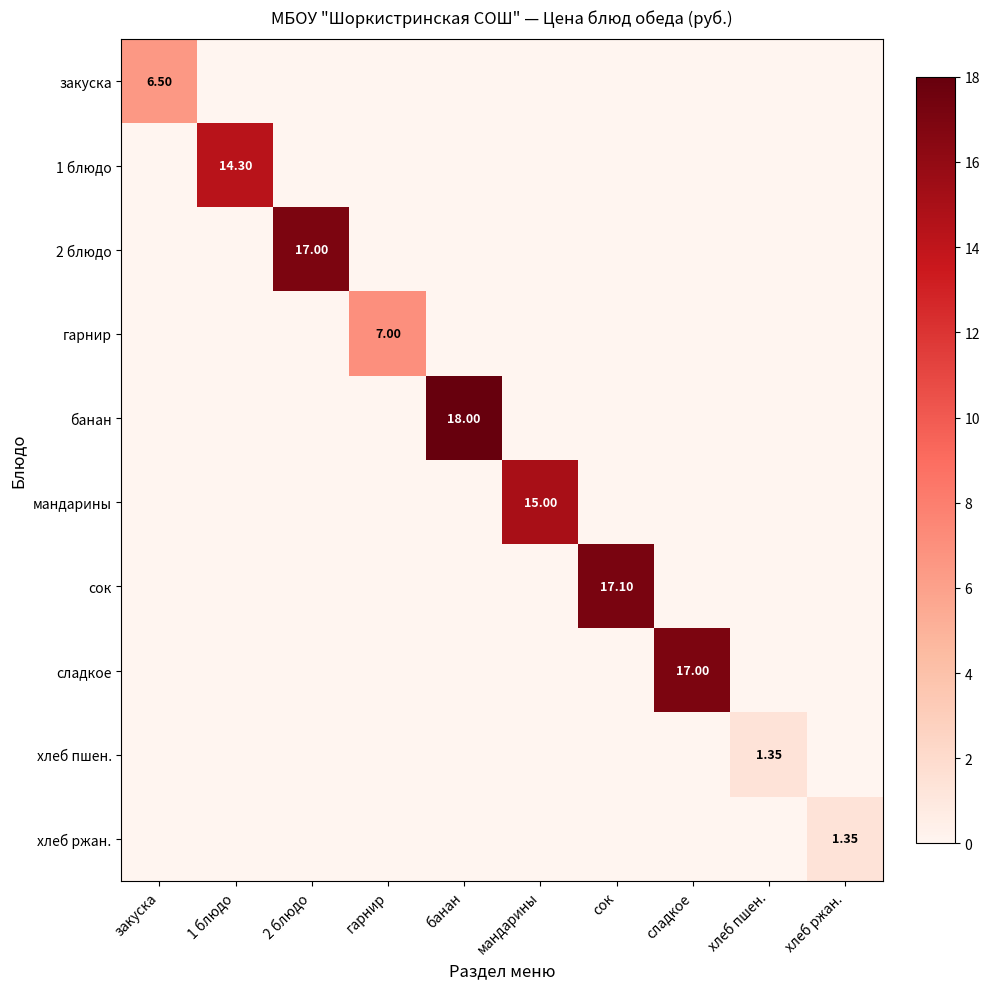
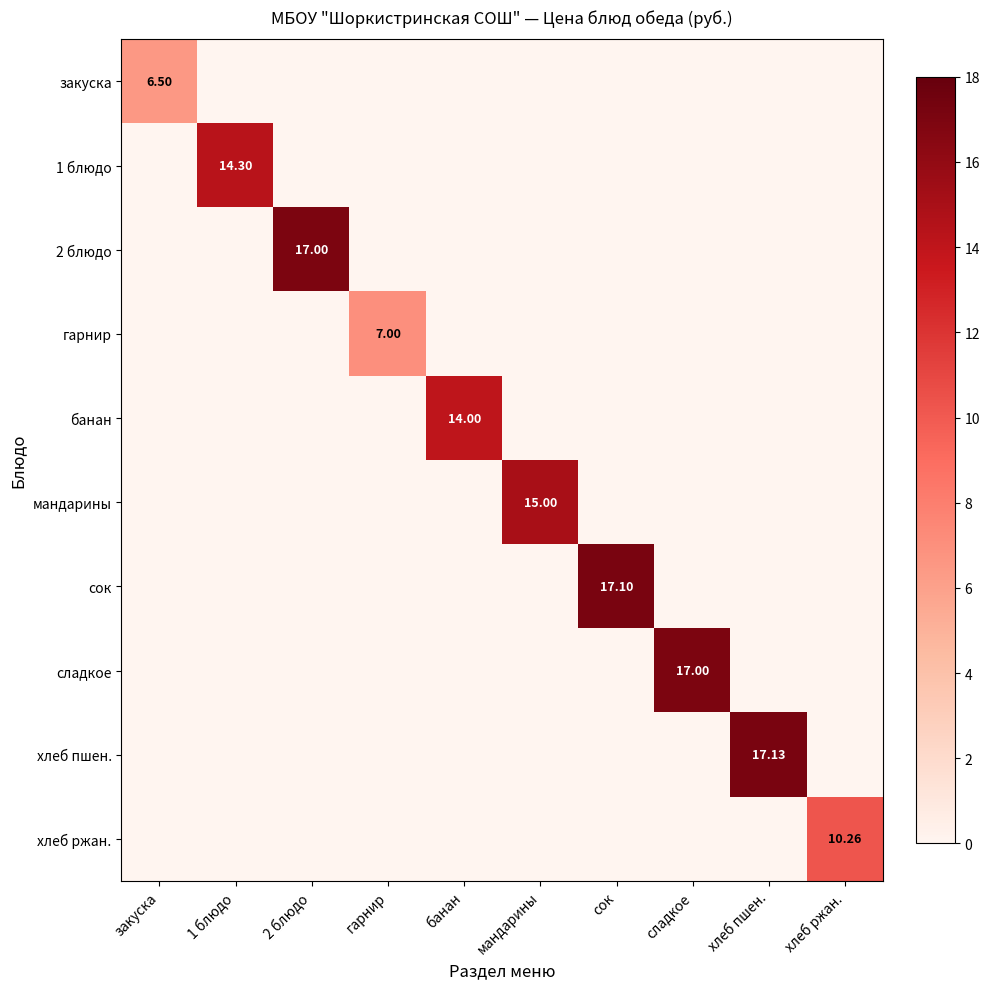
  {
    "закуска": {
      "закуска": 6.50
    },
    "1 блюдо": {
      "1 блюдо": 14.30
    },
    "2 блюдо": {
      "2 блюдо": 17.00
    },
    "гарнир": {
      "гарнир": 7.00
    },
    "банан": {
-     "банан": 18.00
+     "банан": 14.00
    },
    "мандарины": {
      "мандарины": 15.00
    },
    "сок": {
      "сок": 17.10
    },
    "сладкое": {
      "сладкое": 17.00
    },
    "хлеб пшен.": {
-     "хлеб пшен.": 1.35
+     "хлеб пшен.": 17.13
    },
    "хлеб ржан.": {
-     "хлеб ржан.": 1.35
+     "хлеб ржан.": 10.26
    }
  }
